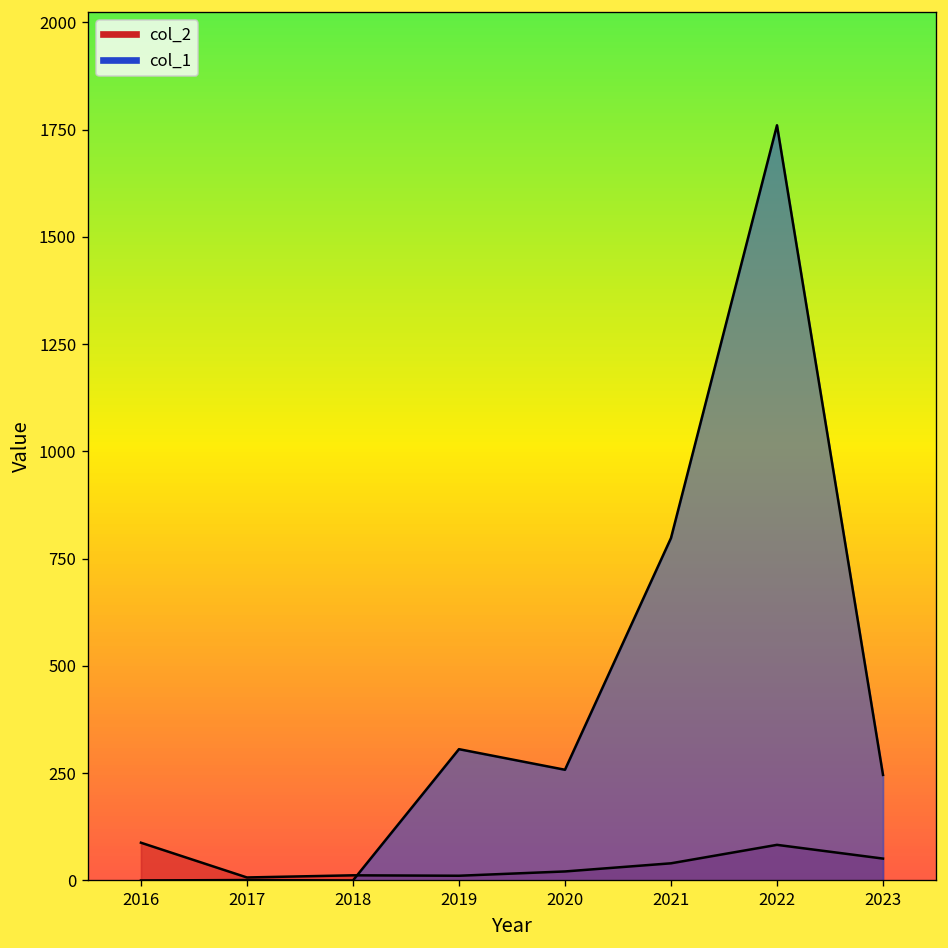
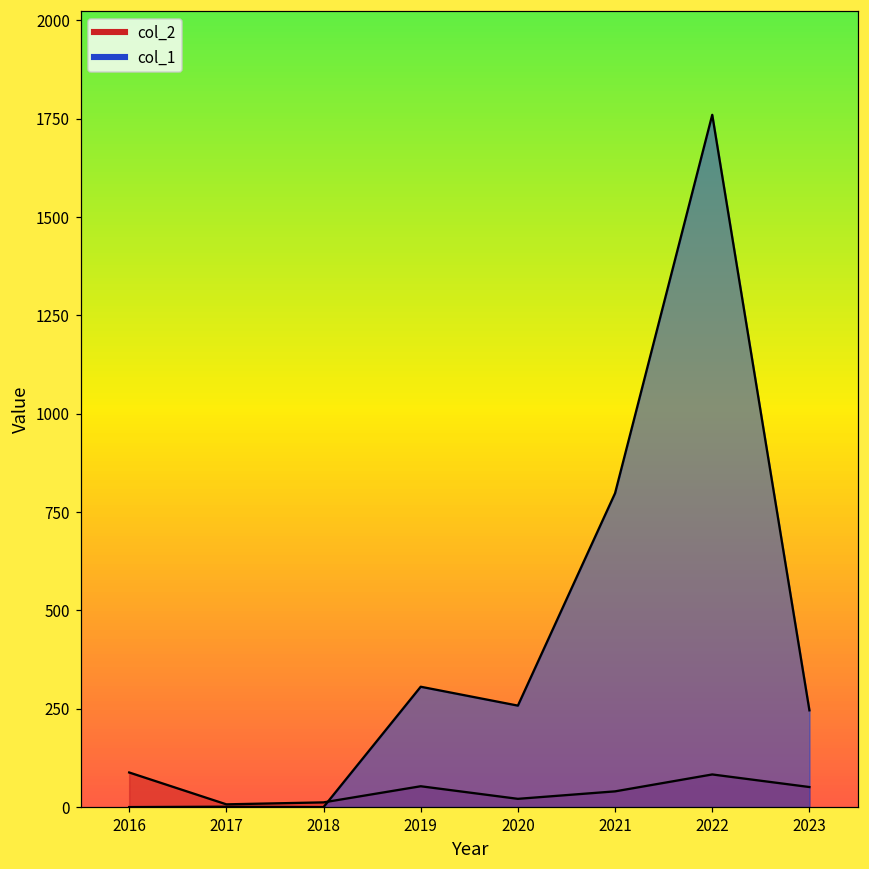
  {
    "col_2": {
      "2016": 90,
      "2018": 10,
-     "2019": 10,
+     "2019": 50,
      "2020": 20,
      "2021": 40,
      "2022": 80,
      "2023": 50
    },
    "col_1": {
      "2016": 0,
      "2018": 0,
      "2019": 310,
      "2020": 260,
      "2021": 800,
      "2022": 1760,
      "2023": 250
    }
  }
